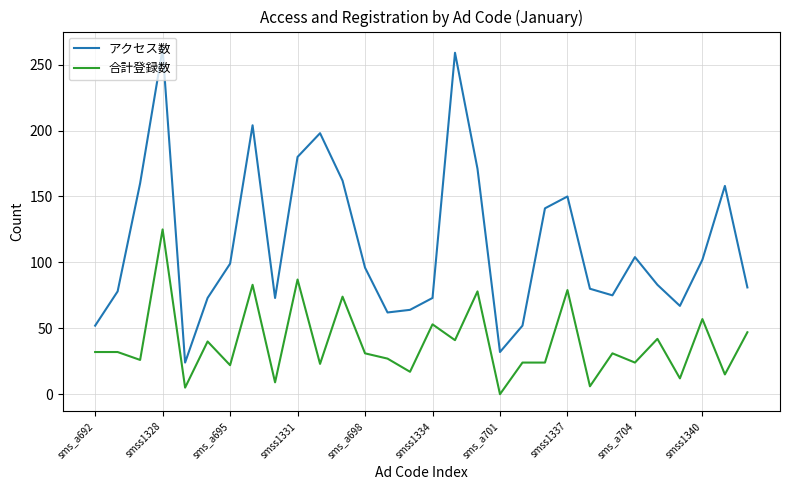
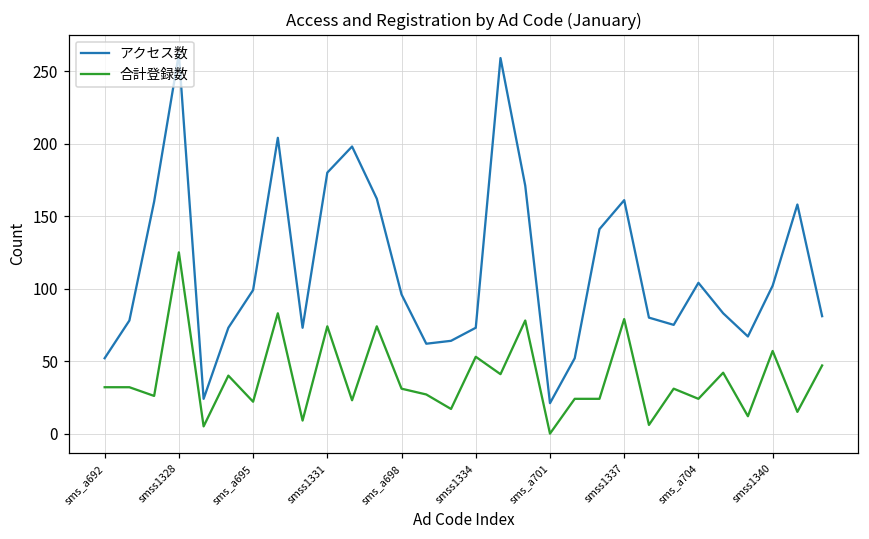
  {
    "アクセス数": {
      "sms_a692": 52,
      "sms_a695": 99,
      "smss1331": 180,
      "sms_a698": 96,
      "smss1334": 73,
-     "sms_a701": 32,
-     "smss1337": 150,
+     "sms_a701": 21,
+     "smss1337": 161,
      "sms_a704": 104,
      "smss1340": 102
    },
    "合計登録数": {
      "sms_a692": 32,
      "smss1328": 125,
      "sms_a695": 22,
-     "smss1331": 87,
+     "smss1331": 74,
      "sms_a698": 31,
      "smss1334": 53,
      "sms_a701": 0,
      "smss1337": 79,
      "sms_a704": 24,
      "smss1340": 57
    }
  }
